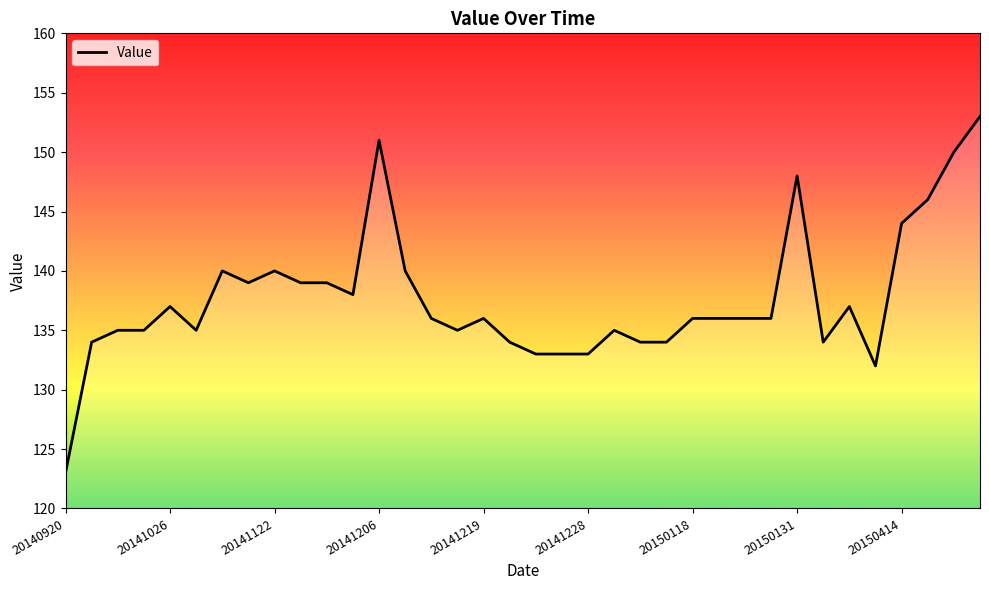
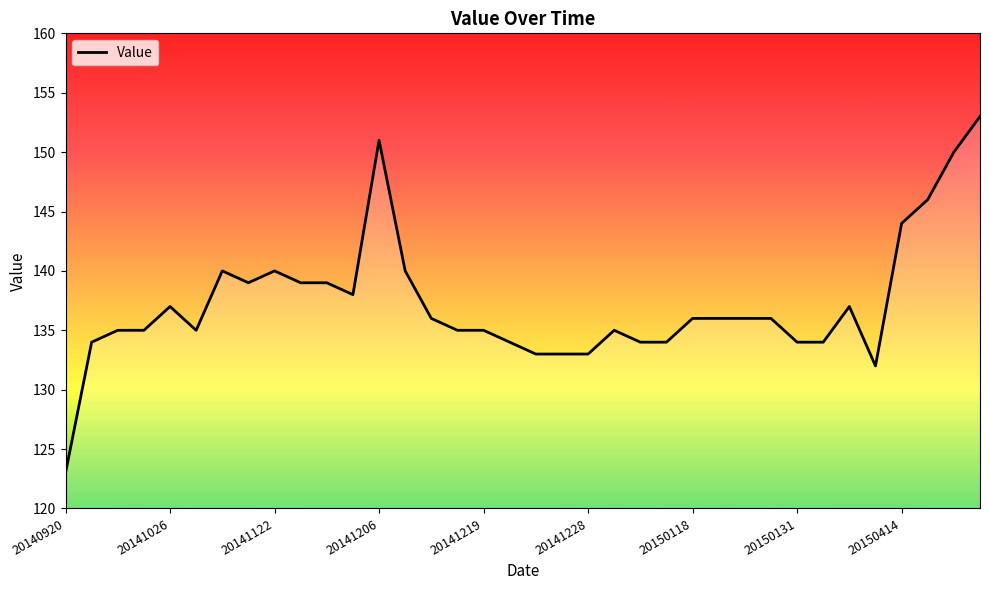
  {
    "20140920": 123,
    "20141026": 137,
    "20141122": 140,
    "20141206": 151,
-   "20141219": 136,
-   "20150131": 148,
+   "20141219": 135,
+   "20150131": 134,
    "20150414": 144
  }
